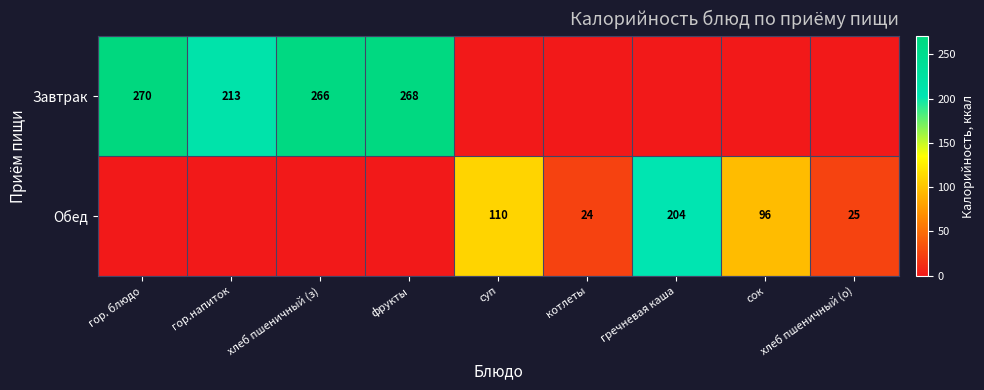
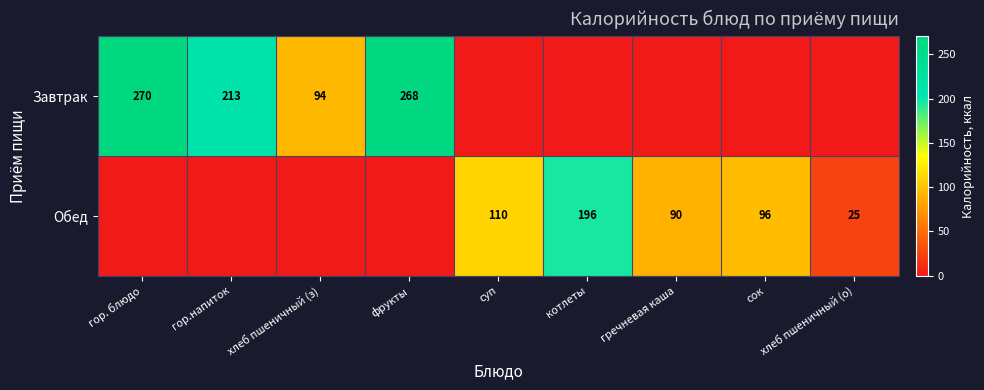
  {
    "Завтрак": {
      "гор. блюдо": 270,
      "гор.напиток": 213,
-     "хлеб пшеничный (з)": 266,
+     "хлеб пшеничный (з)": 94,
      "фрукты": 268
    },
    "Обед": {
      "суп": 110,
-     "котлеты": 24,
-     "гречневая каша": 204,
+     "котлеты": 196,
+     "гречневая каша": 90,
      "сок": 96,
      "хлеб пшеничный (о)": 25
    }
  }
